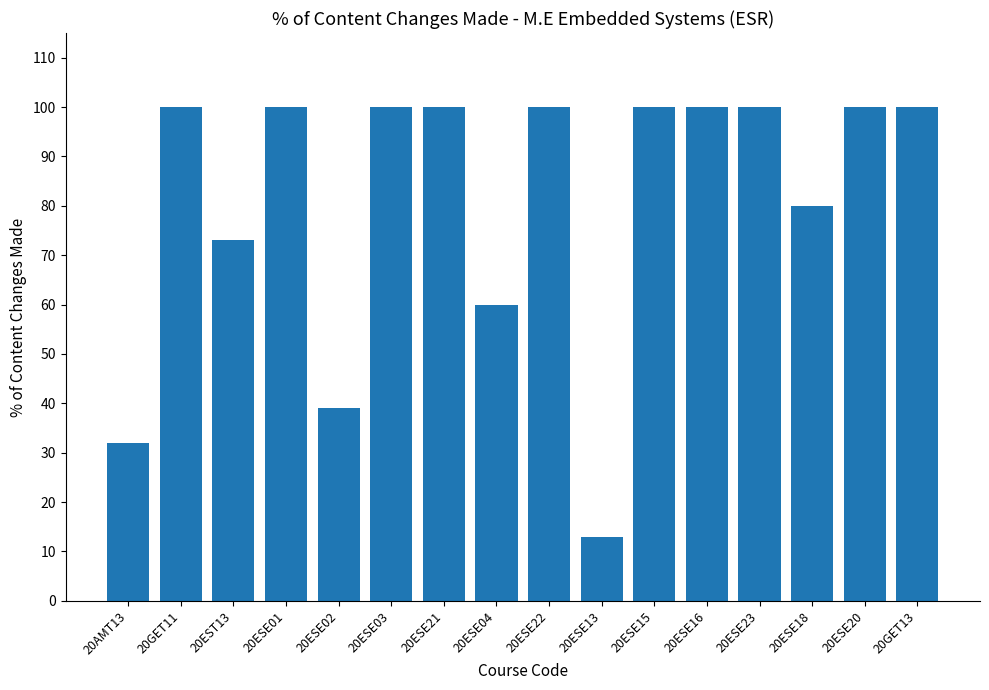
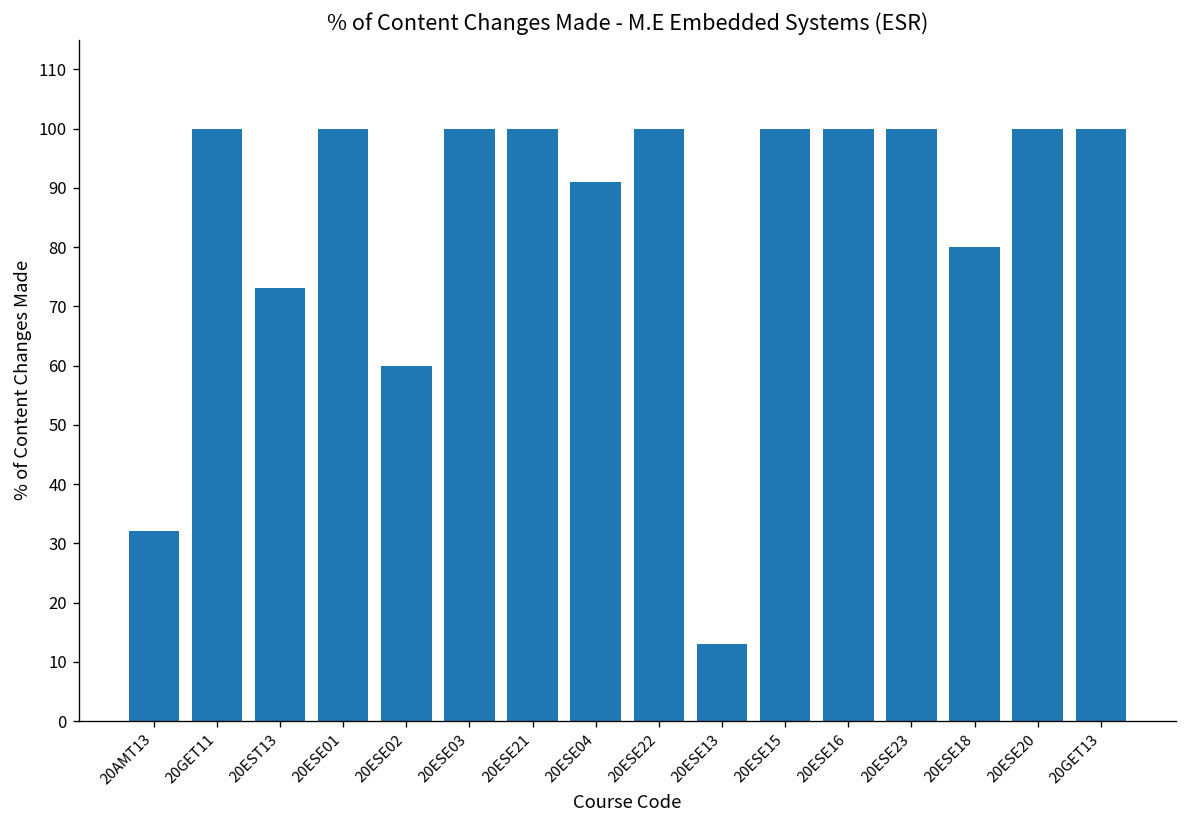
  {
    "20AMT13": 32,
    "20GET11": 100,
    "20EST13": 73,
    "20ESE01": 100,
-   "20ESE02": 39,
+   "20ESE02": 60,
    "20ESE03": 100,
    "20ESE21": 100,
-   "20ESE04": 60,
+   "20ESE04": 91,
    "20ESE22": 100,
    "20ESE13": 13,
    "20ESE15": 100,
    "20ESE16": 100,
    "20ESE23": 100,
    "20ESE18": 80,
    "20ESE20": 100,
    "20GET13": 100
  }
